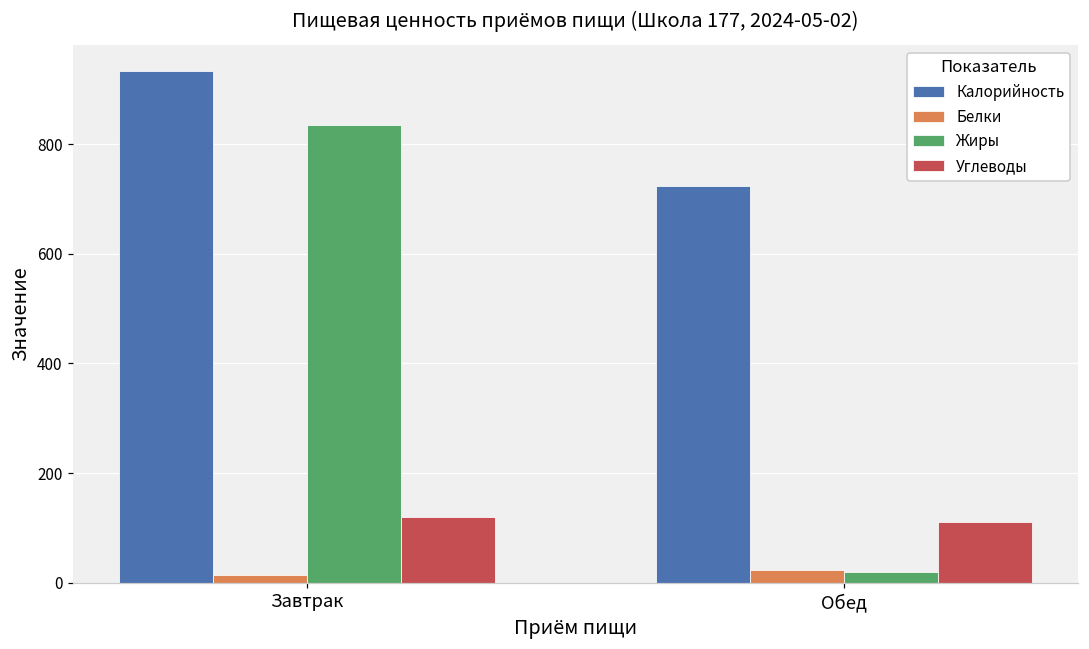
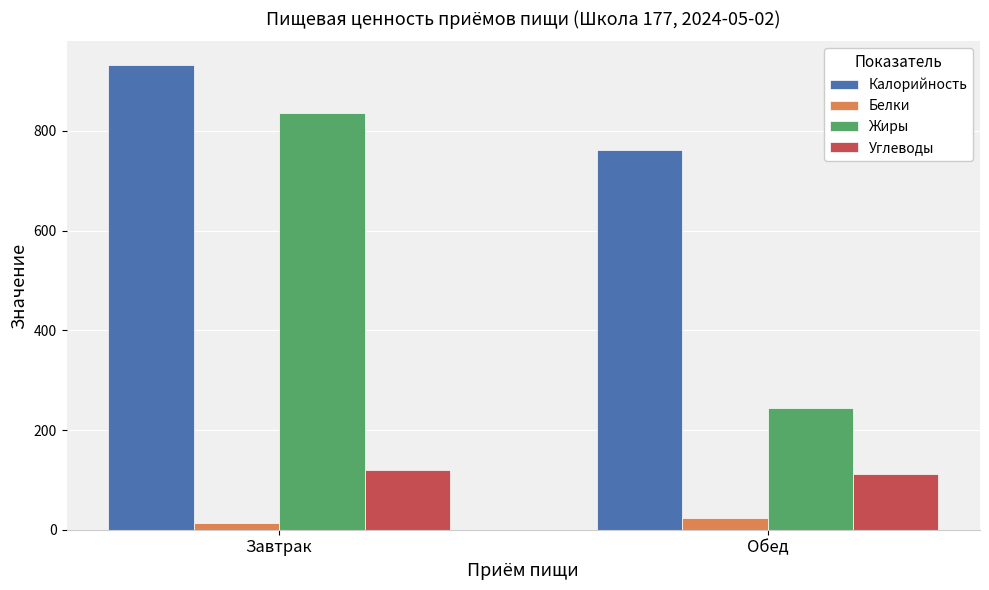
  {
    "Калорийность": {
      "Завтрак": 930,
-     "Обед": 720
+     "Обед": 760
    },
    "Жиры": {
      "Завтрак": 840,
-     "Обед": 20
+     "Обед": 250
    }
  }
